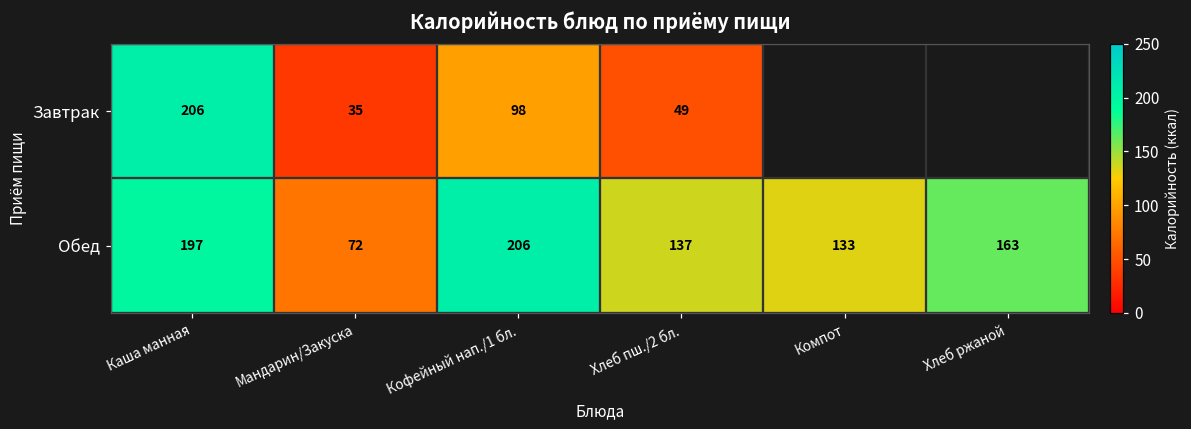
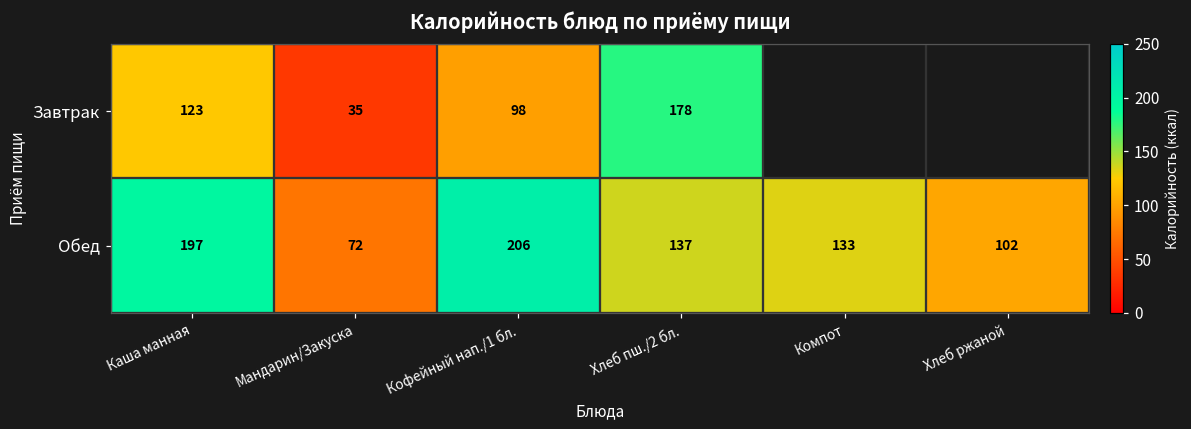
  {
    "Завтрак": {
-     "Каша манная": 206,
+     "Каша манная": 123,
      "Мандарин/Закуска": 35,
      "Кофейный нап./1 бл.": 98,
-     "Хлеб пш./2 бл.": 49
+     "Хлеб пш./2 бл.": 178
    },
    "Обед": {
      "Каша манная": 197,
      "Мандарин/Закуска": 72,
      "Кофейный нап./1 бл.": 206,
      "Хлеб пш./2 бл.": 137,
      "Компот": 133,
-     "Хлеб ржаной": 163
+     "Хлеб ржаной": 102
    }
  }
